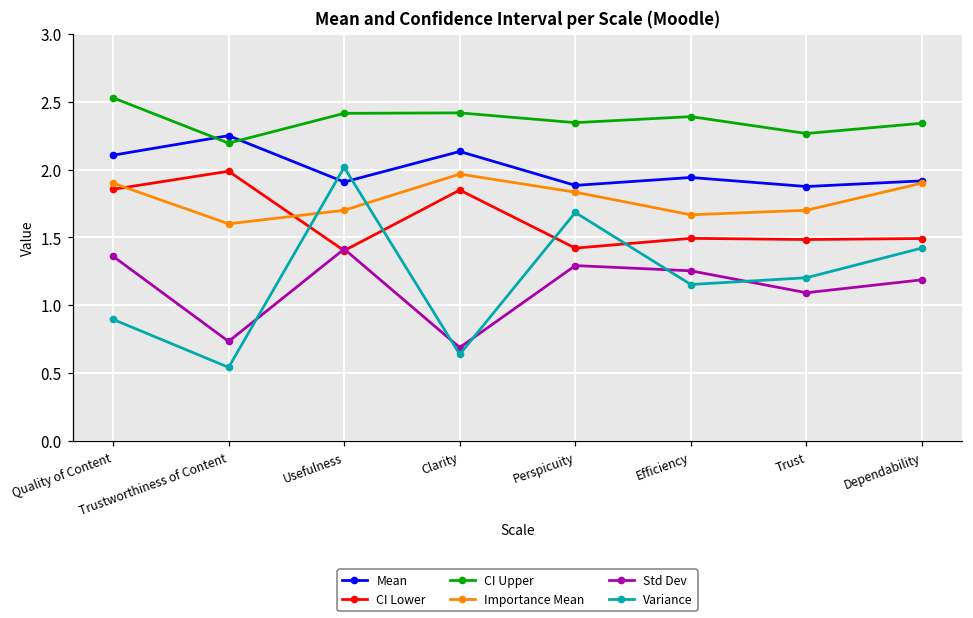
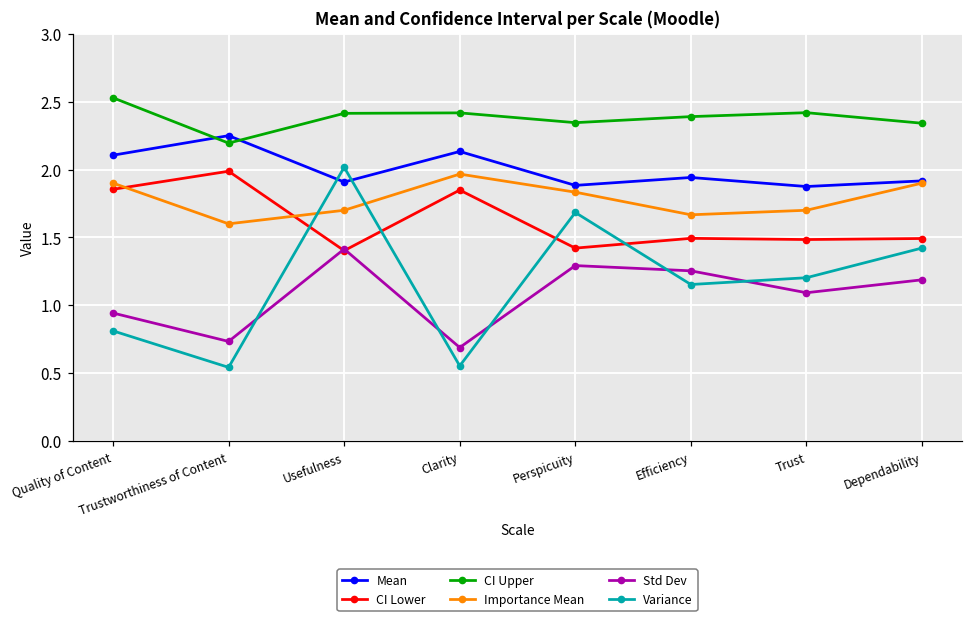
  {
    "Mean": {
      "Quality of Content": 2.11,
      "Trustworthiness of Content": 2.25,
      "Usefulness": 1.91,
      "Clarity": 2.13,
      "Perspicuity": 1.88,
      "Efficiency": 1.94,
      "Trust": 1.88
    },
    "CI Lower": {
      "Quality of Content": 1.85,
      "Trustworthiness of Content": 1.99,
      "Clarity": 1.85,
      "Perspicuity": 1.42,
      "Efficiency": 1.49,
      "Trust": 1.48,
      "Dependability": 1.49
    },
    "CI Upper": {
      "Quality of Content": 2.53,
      "Trustworthiness of Content": 2.19,
      "Usefulness": 2.41,
      "Clarity": 2.42,
      "Perspicuity": 2.35,
      "Efficiency": 2.39,
-     "Trust": 2.27,
+     "Trust": 2.42,
      "Dependability": 2.34
    },
    "Importance Mean": {
      "Quality of Content": 1.90,
      "Trustworthiness of Content": 1.60,
      "Usefulness": 1.70,
      "Clarity": 1.97,
      "Perspicuity": 1.83,
      "Efficiency": 1.67,
      "Trust": 1.70
    },
    "Std Dev": {
-     "Quality of Content": 1.36,
+     "Quality of Content": 0.94,
      "Trustworthiness of Content": 0.73,
      "Clarity": 0.69,
      "Perspicuity": 1.29,
      "Efficiency": 1.25,
      "Trust": 1.09,
      "Dependability": 1.19
    },
    "Variance": {
-     "Quality of Content": 0.90,
+     "Quality of Content": 0.81,
      "Trustworthiness of Content": 0.54,
      "Usefulness": 2.02,
-     "Clarity": 0.64,
+     "Clarity": 0.55,
      "Perspicuity": 1.68,
      "Efficiency": 1.15,
      "Trust": 1.20,
      "Dependability": 1.42
    }
  }
